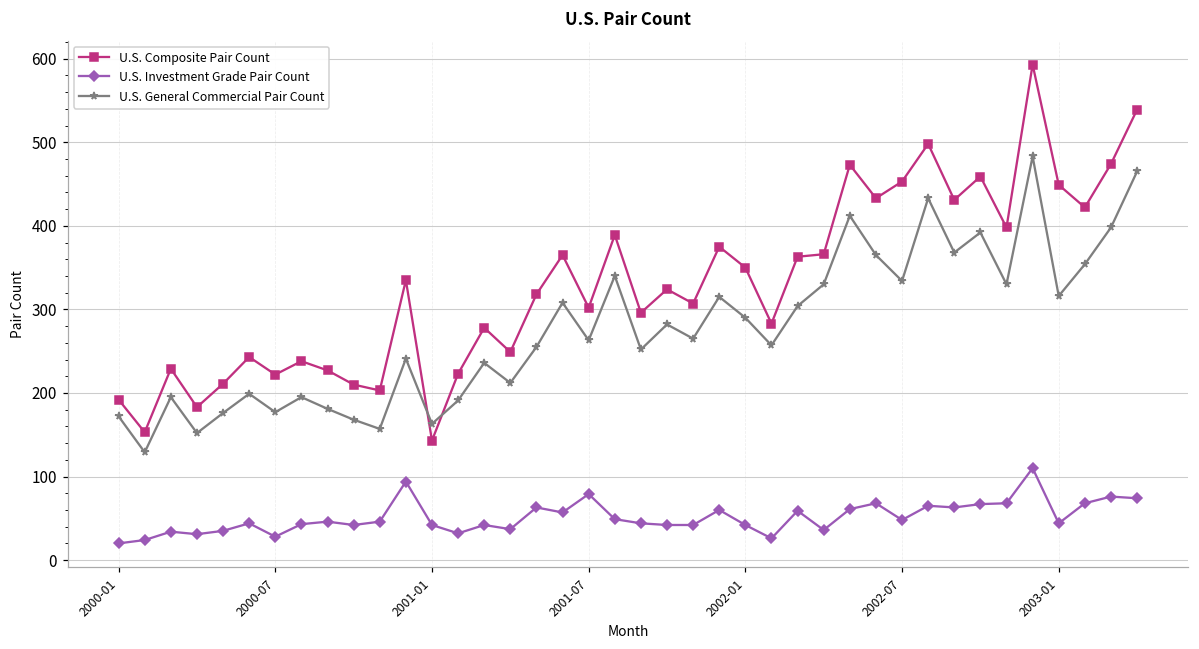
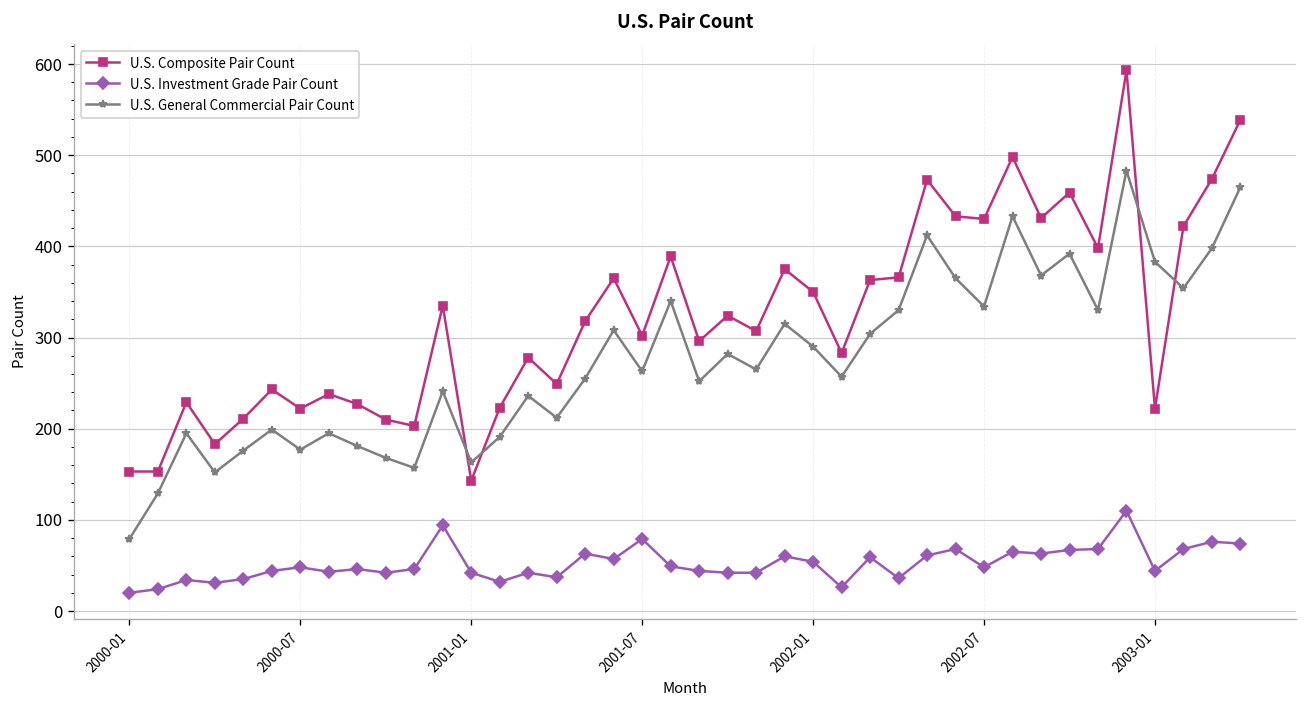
  {
    "U.S. Composite Pair Count": {
-     "2000-01": 190,
+     "2000-01": 150,
      "2000-07": 220,
      "2001-01": 140,
      "2001-07": 300,
      "2002-01": 350,
-     "2002-07": 450,
-     "2003-01": 450
+     "2002-07": 430,
+     "2003-01": 220
    },
    "U.S. Investment Grade Pair Count": {
      "2000-01": 20,
-     "2000-07": 30,
+     "2000-07": 50,
      "2001-01": 40,
      "2001-07": 80,
-     "2002-01": 40,
+     "2002-01": 50,
      "2002-07": 50,
      "2003-01": 40
    },
    "U.S. General Commercial Pair Count": {
-     "2000-01": 170,
+     "2000-01": 80,
      "2000-07": 180,
      "2001-01": 160,
      "2001-07": 260,
      "2002-01": 290,
      "2002-07": 330,
-     "2003-01": 320
+     "2003-01": 380
    }
  }
